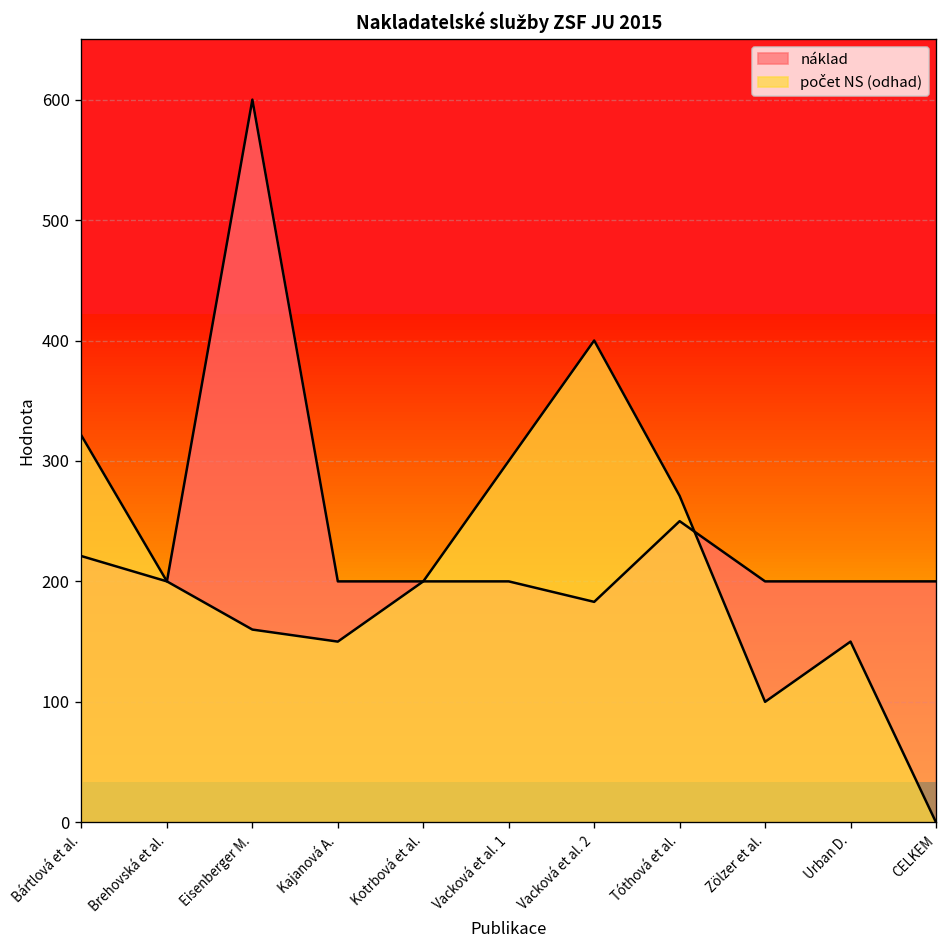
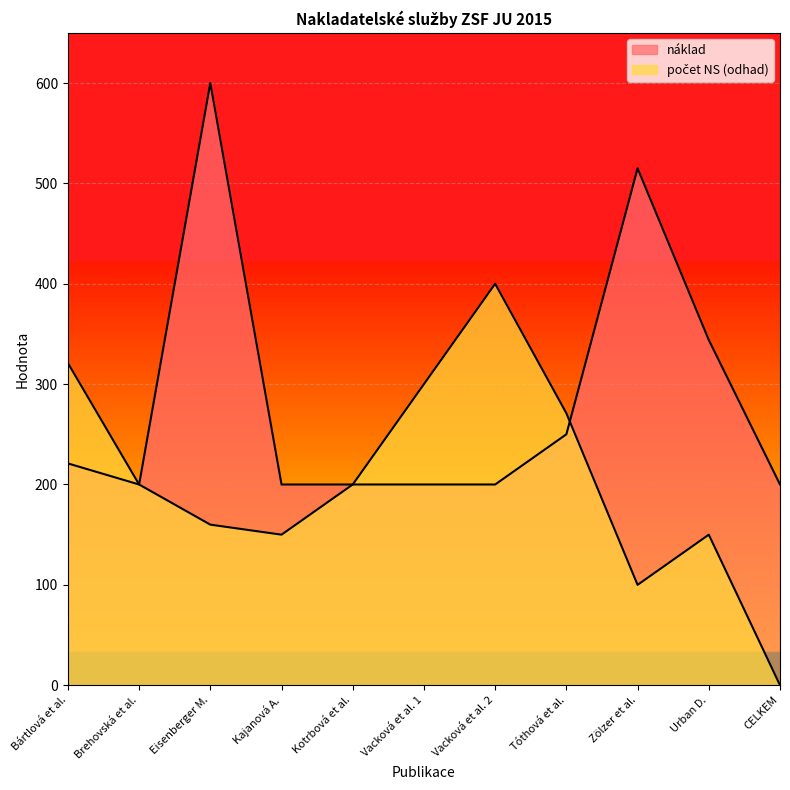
  {
    "náklad": {
      "Bártlová et al.": 221,
      "Eisenberger M.": 600,
      "Kajanová A.": 200,
      "Vacková et al. 1": 200,
-     "Vacková et al. 2": 183,
+     "Vacková et al. 2": 200,
      "Tóthová et al.": 250,
-     "Zölzer et al.": 200,
-     "Urban D.": 200,
+     "Zölzer et al.": 515,
+     "Urban D.": 344,
      "CELKEM": 200
    },
    "počet NS (odhad)": {
      "Bártlová et al.": 321,
      "Eisenberger M.": 160,
      "Kajanová A.": 150,
      "Vacková et al. 1": 300,
      "Vacková et al. 2": 400,
      "Tóthová et al.": 271,
      "Zölzer et al.": 100,
      "Urban D.": 150,
      "CELKEM": 0
    }
  }
